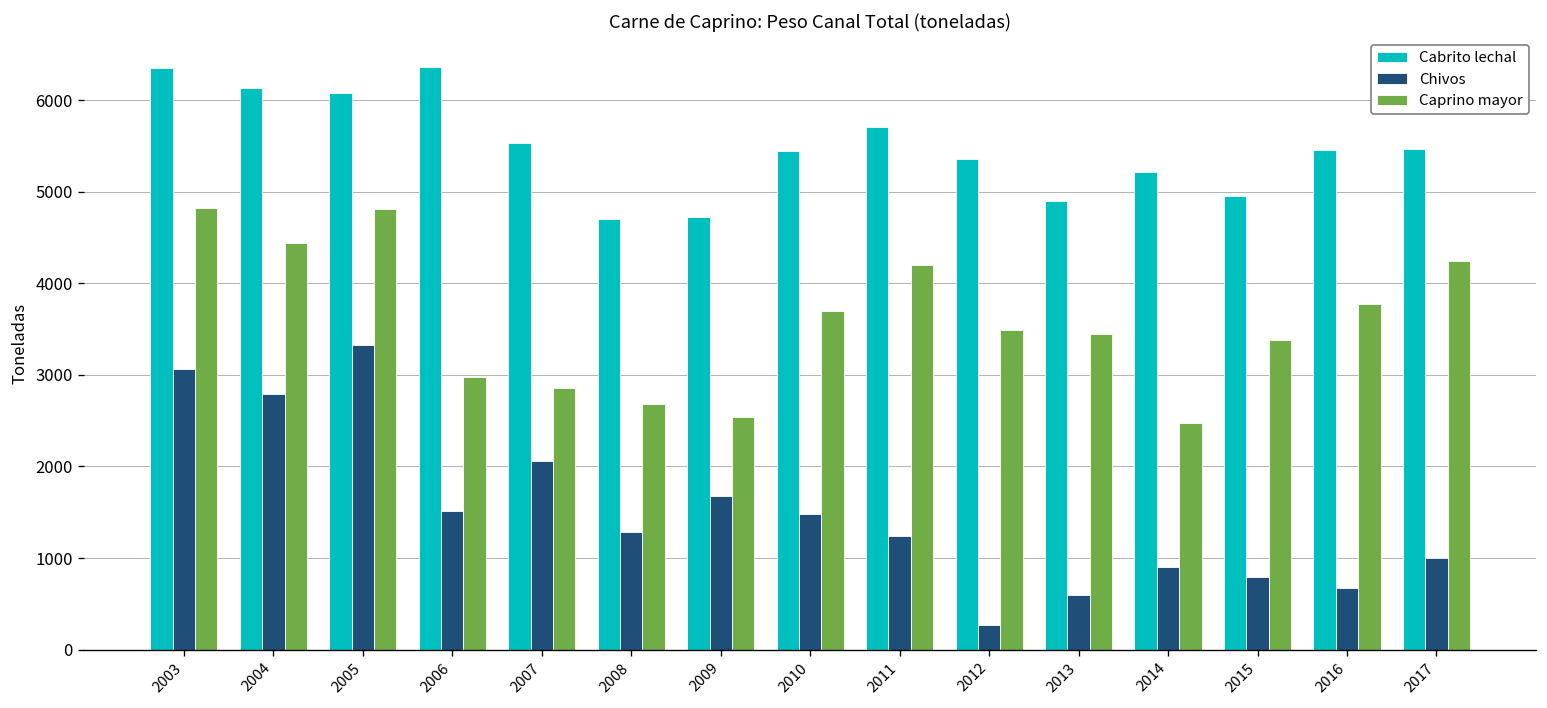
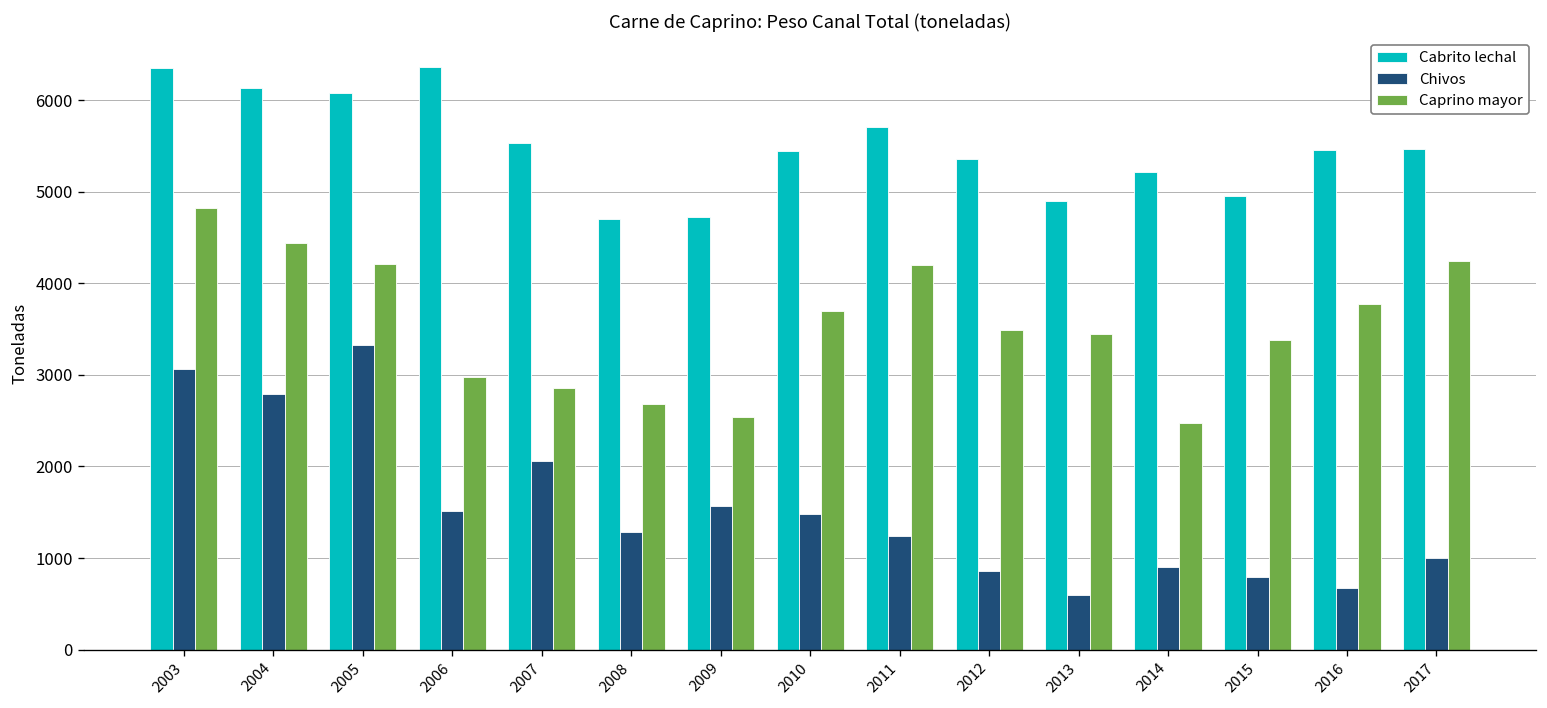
  {
    "Cabrito lechal": {
      "2003": 6400,
      "2004": 6100,
      "2005": 6100,
      "2006": 6400,
      "2007": 5500,
      "2008": 4700,
      "2009": 4700,
      "2010": 5400,
      "2011": 5700,
      "2012": 5400,
      "2013": 4900,
      "2014": 5200,
      "2015": 5000,
      "2016": 5500,
      "2017": 5500
    },
    "Chivos": {
      "2003": 3100,
      "2004": 2800,
      "2005": 3300,
      "2006": 1500,
      "2007": 2100,
      "2008": 1300,
-     "2009": 1700,
+     "2009": 1600,
      "2010": 1500,
      "2011": 1200,
-     "2012": 300,
+     "2012": 900,
      "2013": 600,
      "2014": 900,
      "2015": 800,
      "2016": 700,
      "2017": 1000
    },
    "Caprino mayor": {
      "2003": 4800,
      "2004": 4400,
-     "2005": 4800,
+     "2005": 4200,
      "2006": 3000,
      "2007": 2900,
      "2008": 2700,
      "2009": 2500,
      "2010": 3700,
      "2011": 4200,
      "2012": 3500,
      "2013": 3400,
      "2014": 2500,
      "2015": 3400,
      "2016": 3800,
      "2017": 4200
    }
  }
